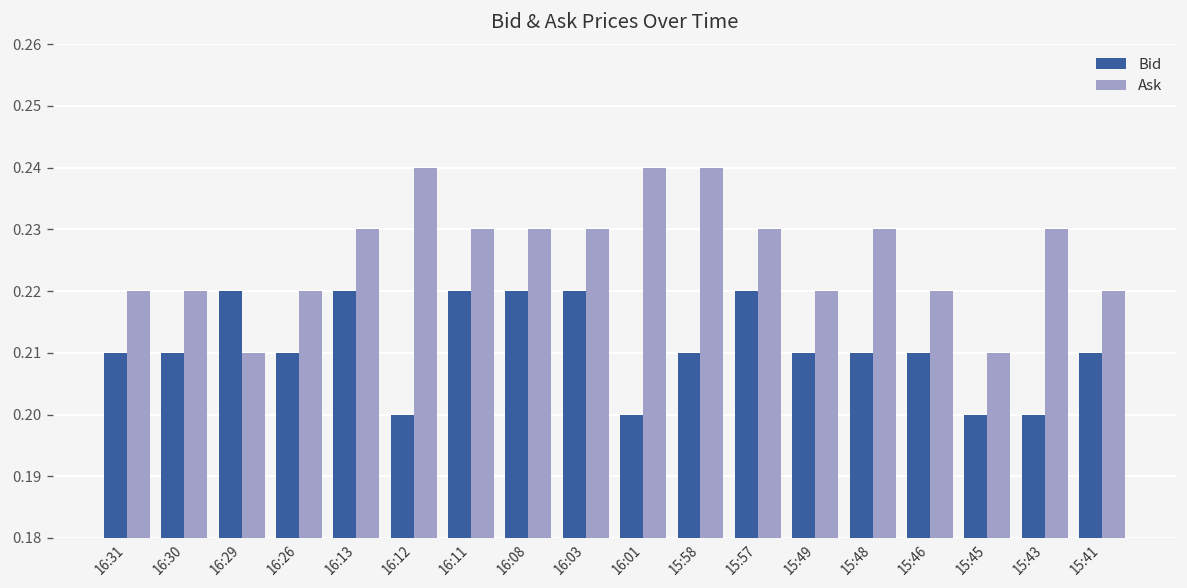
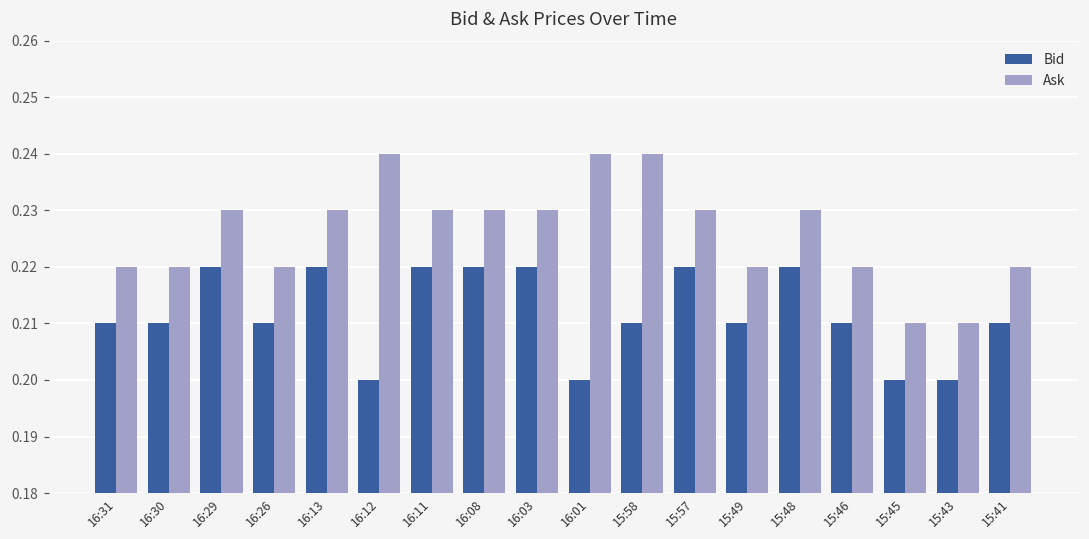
  {
    "Bid": {
      "16:31": 0.21,
      "16:30": 0.21,
      "16:29": 0.22,
      "16:26": 0.21,
      "16:13": 0.22,
      "16:12": 0.20,
      "16:11": 0.22,
      "16:08": 0.22,
      "16:03": 0.22,
      "16:01": 0.20,
      "15:58": 0.21,
      "15:57": 0.22,
      "15:49": 0.21,
-     "15:48": 0.21,
+     "15:48": 0.22,
      "15:46": 0.21,
      "15:45": 0.20,
      "15:43": 0.20,
      "15:41": 0.21
    },
    "Ask": {
      "16:31": 0.22,
      "16:30": 0.22,
-     "16:29": 0.21,
+     "16:29": 0.23,
      "16:26": 0.22,
      "16:13": 0.23,
      "16:12": 0.24,
      "16:11": 0.23,
      "16:08": 0.23,
      "16:03": 0.23,
      "16:01": 0.24,
      "15:58": 0.24,
      "15:57": 0.23,
      "15:49": 0.22,
      "15:48": 0.23,
      "15:46": 0.22,
      "15:45": 0.21,
-     "15:43": 0.23,
+     "15:43": 0.21,
      "15:41": 0.22
    }
  }
